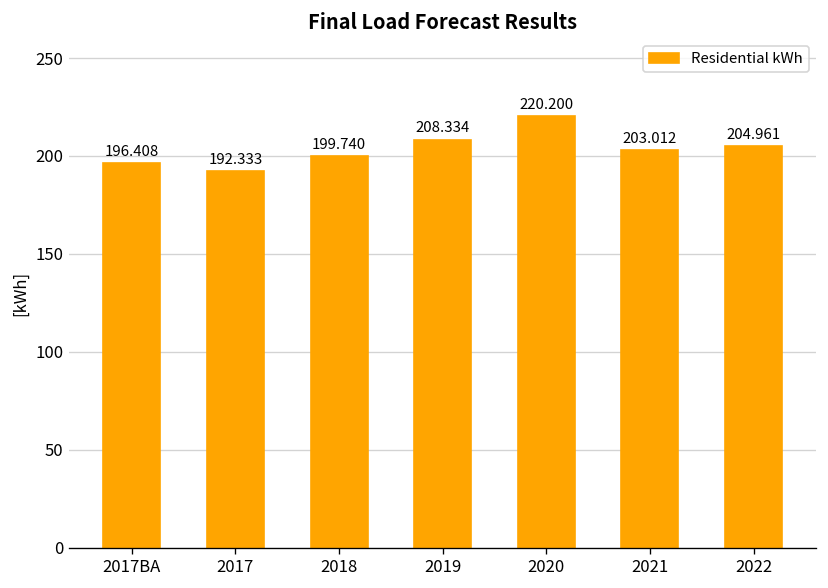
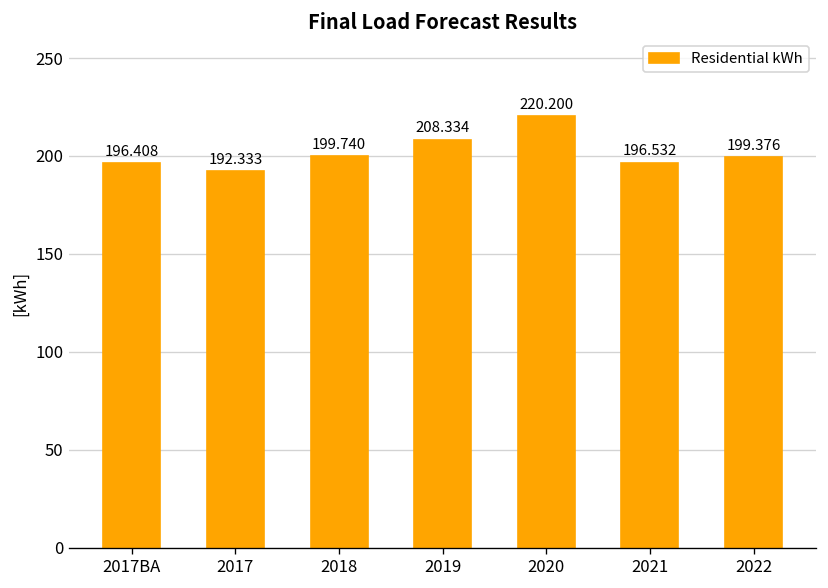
  {
    "2017BA": 196.408,
    "2017": 192.333,
    "2018": 199.740,
    "2019": 208.334,
    "2020": 220.200,
-   "2021": 203.012,
-   "2022": 204.961
+   "2021": 196.532,
+   "2022": 199.376
  }
